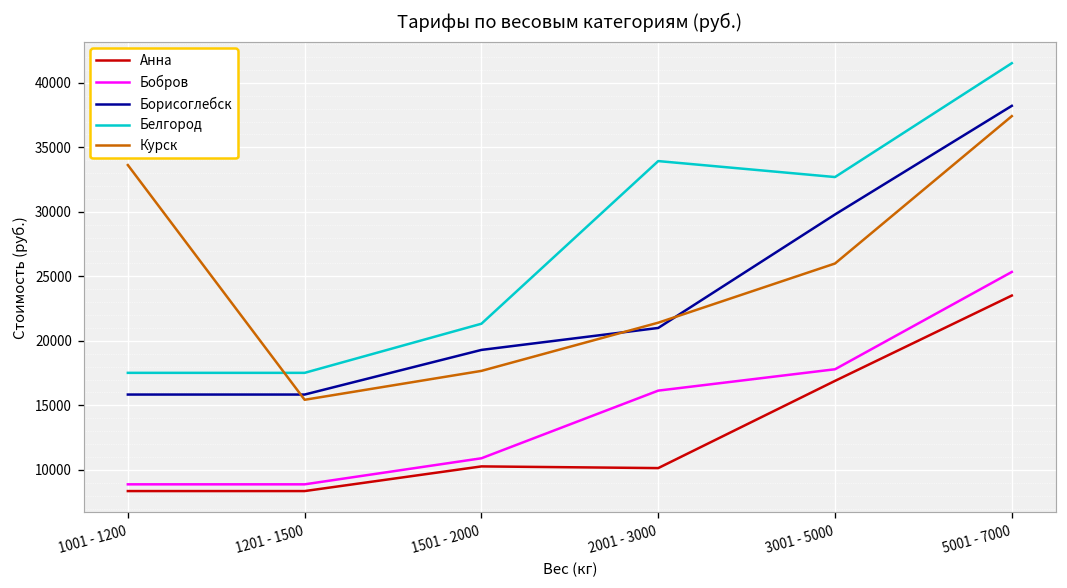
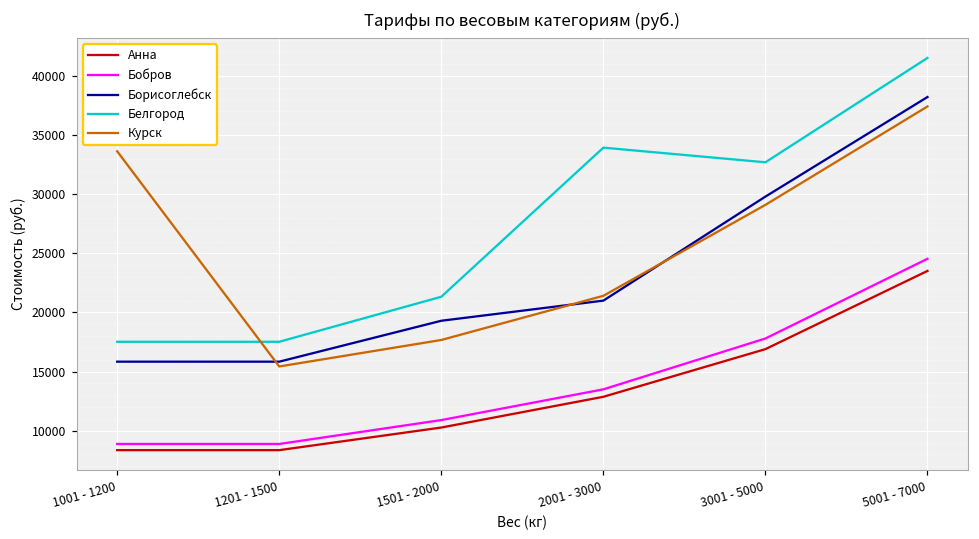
  {
    "Анна": {
      "1001 - 1200": 8400,
      "1201 - 1500": 8400,
      "1501 - 2000": 10300,
-     "2001 - 3000": 10100,
+     "2001 - 3000": 12900,
      "3001 - 5000": 16900,
      "5001 - 7000": 23500
    },
    "Бобров": {
      "1001 - 1200": 8900,
      "1201 - 1500": 8900,
      "1501 - 2000": 10900,
-     "2001 - 3000": 16100,
+     "2001 - 3000": 13500,
      "3001 - 5000": 17800,
-     "5001 - 7000": 25300
+     "5001 - 7000": 24500
    },
    "Борисоглебск": {
      "1001 - 1200": 15800,
      "1201 - 1500": 15800,
      "1501 - 2000": 19300,
      "2001 - 3000": 21000,
      "3001 - 5000": 29800,
      "5001 - 7000": 38200
    },
    "Белгород": {
      "1001 - 1200": 17500,
      "1201 - 1500": 17500,
      "1501 - 2000": 21300,
      "2001 - 3000": 33900,
      "3001 - 5000": 32700,
      "5001 - 7000": 41500
    },
    "Курск": {
      "1001 - 1200": 33600,
      "1201 - 1500": 15400,
      "1501 - 2000": 17700,
      "2001 - 3000": 21400,
-     "3001 - 5000": 26000,
+     "3001 - 5000": 29100,
      "5001 - 7000": 37400
    }
  }
